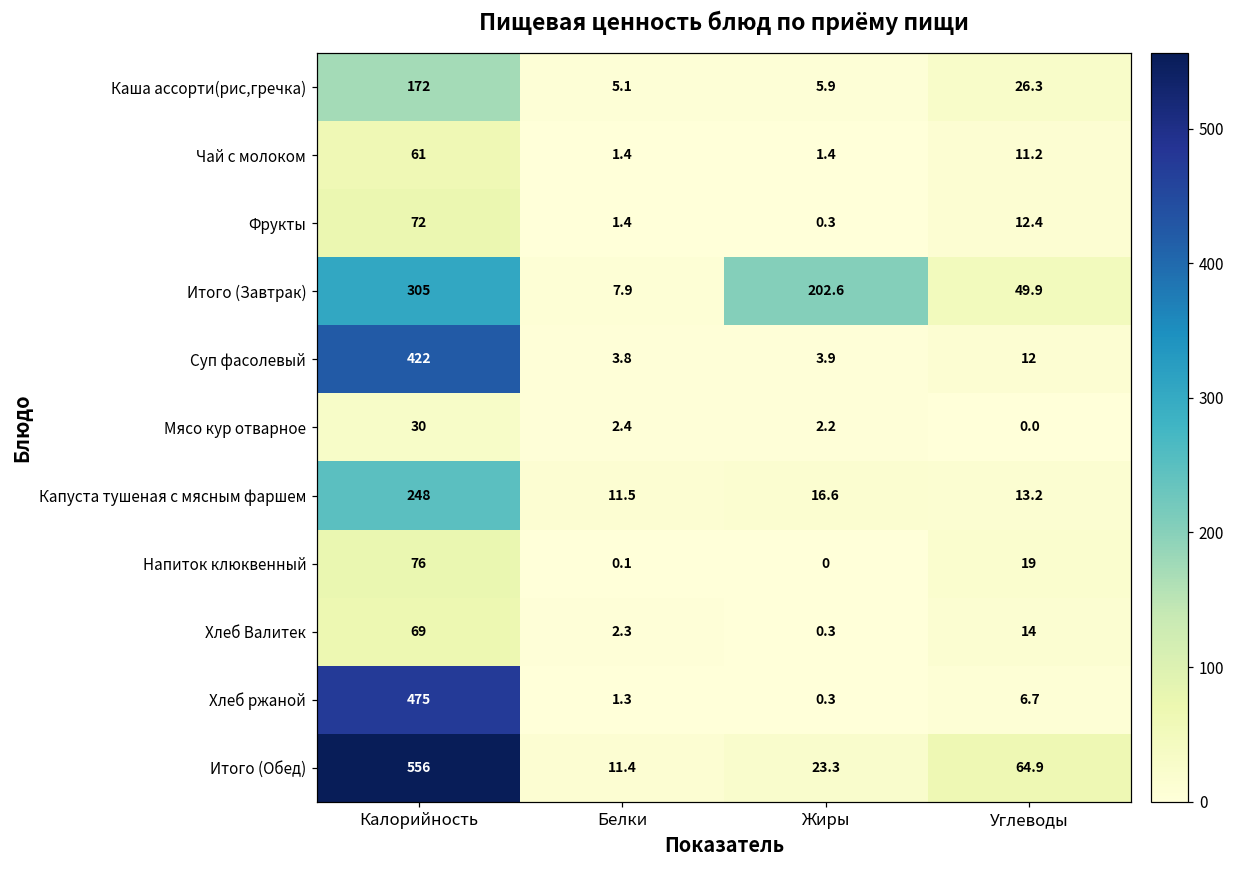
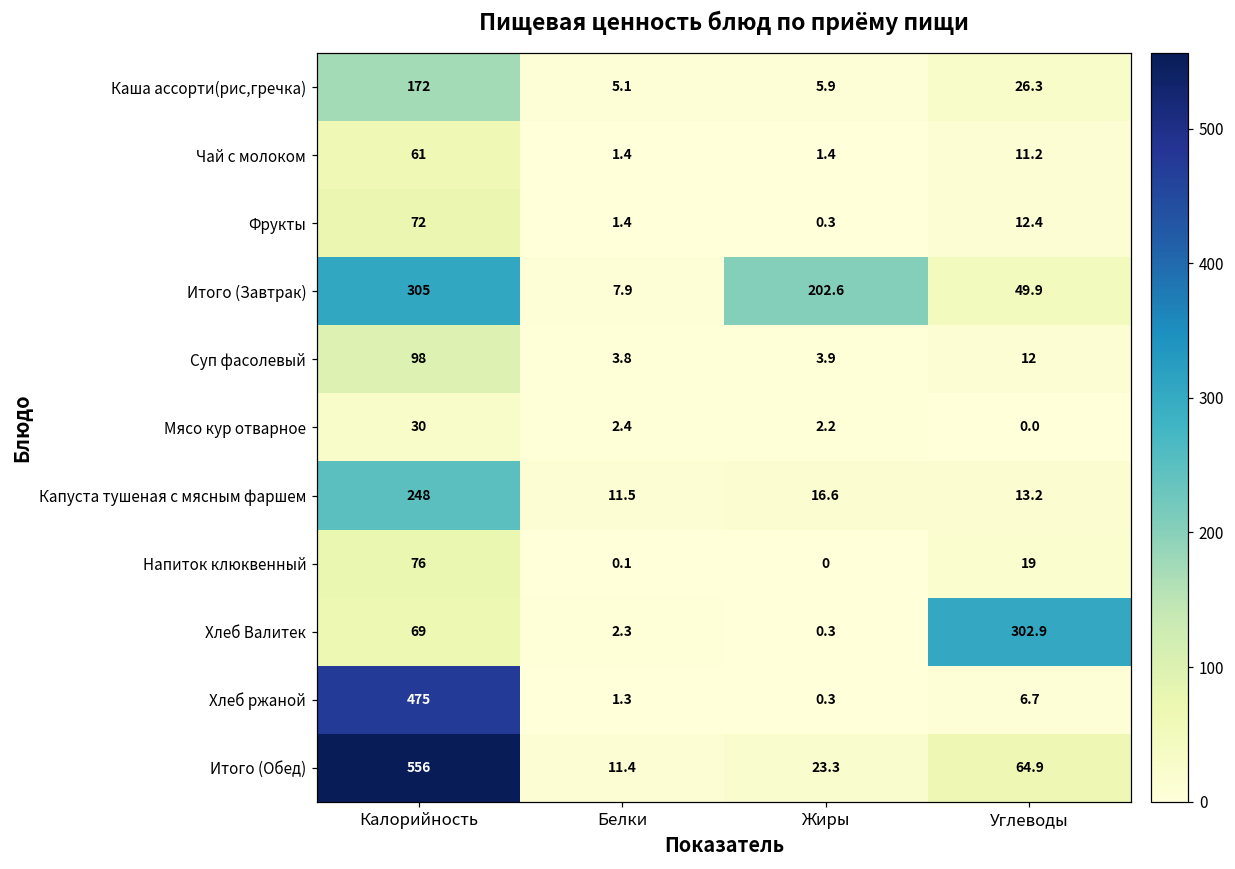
  {
    "Каша ассорти(рис,гречка)": {
      "Калорийность": 172,
      "Белки": 5.1,
      "Жиры": 5.9,
      "Углеводы": 26.3
    },
    "Чай с молоком": {
      "Калорийность": 61,
      "Белки": 1.4,
      "Жиры": 1.4,
      "Углеводы": 11.2
    },
    "Фрукты": {
      "Калорийность": 72,
      "Белки": 1.4,
      "Жиры": 0.3,
      "Углеводы": 12.4
    },
    "Итого (Завтрак)": {
      "Калорийность": 305,
      "Белки": 7.9,
      "Жиры": 202.6,
      "Углеводы": 49.9
    },
    "Суп фасолевый": {
-     "Калорийность": 422,
+     "Калорийность": 98,
      "Белки": 3.8,
      "Жиры": 3.9,
      "Углеводы": 12
    },
    "Мясо кур отварное": {
      "Калорийность": 30,
      "Белки": 2.4,
      "Жиры": 2.2,
      "Углеводы": 0.0
    },
    "Капуста тушеная с мясным фаршем": {
      "Калорийность": 248,
      "Белки": 11.5,
      "Жиры": 16.6,
      "Углеводы": 13.2
    },
    "Напиток клюквенный": {
      "Калорийность": 76,
      "Белки": 0.1,
      "Жиры": 0,
      "Углеводы": 19
    },
    "Хлеб Валитек": {
      "Калорийность": 69,
      "Белки": 2.3,
      "Жиры": 0.3,
-     "Углеводы": 14
+     "Углеводы": 302.9
    },
    "Хлеб ржаной": {
      "Калорийность": 475,
      "Белки": 1.3,
      "Жиры": 0.3,
      "Углеводы": 6.7
    },
    "Итого (Обед)": {
      "Калорийность": 556,
      "Белки": 11.4,
      "Жиры": 23.3,
      "Углеводы": 64.9
    }
  }
